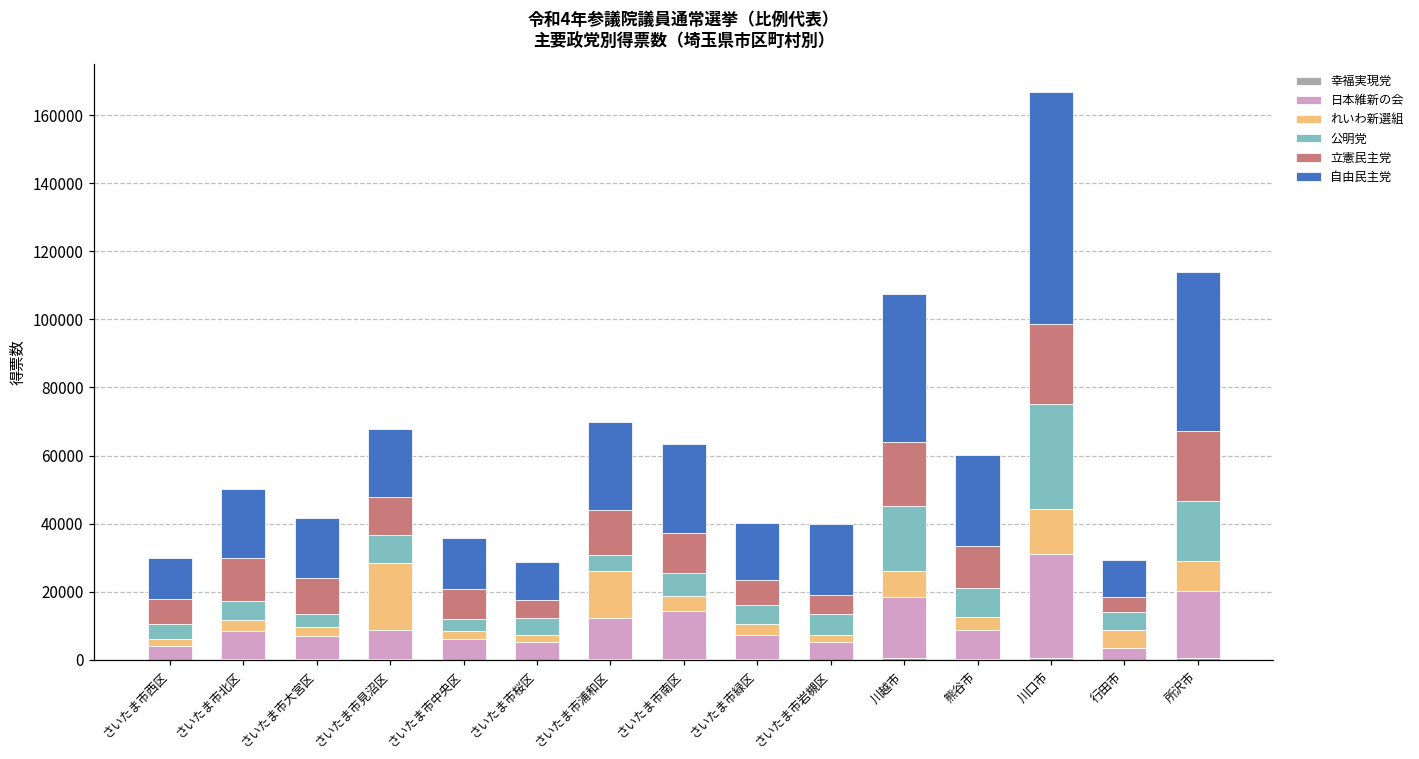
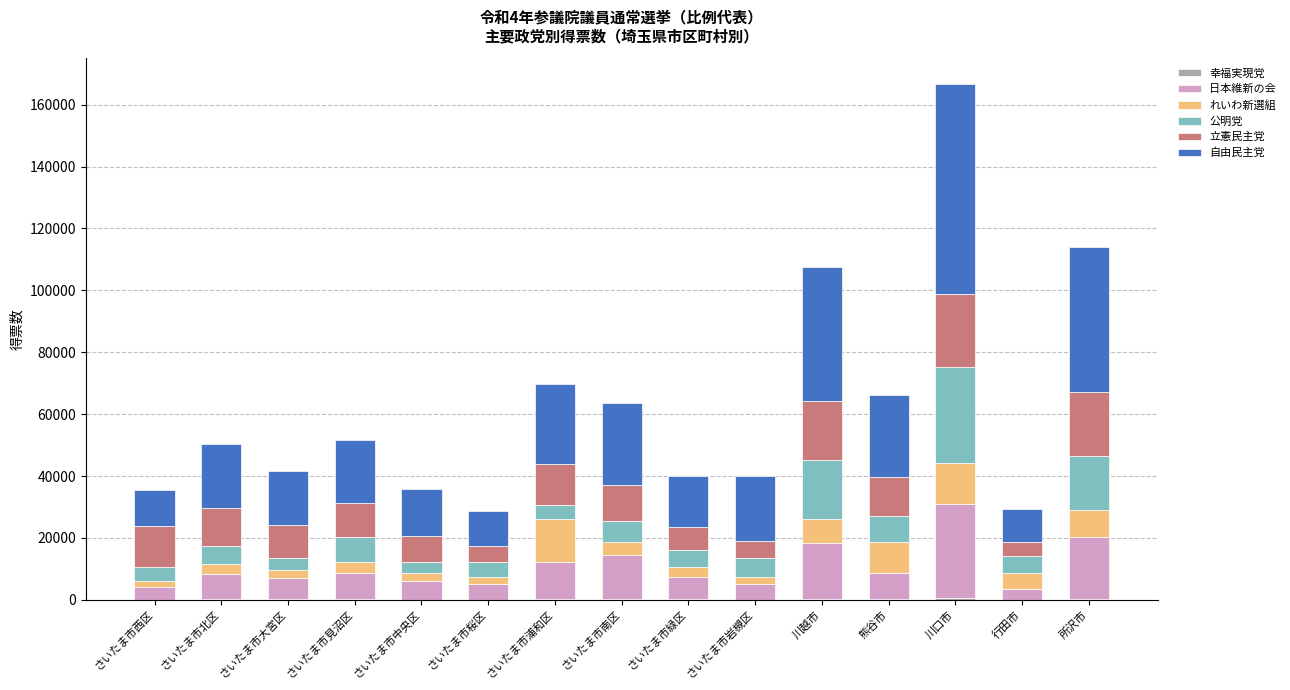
  {
    "れいわ新選組": {
      "さいたま市西区": 2000,
      "さいたま市北区": 3000,
      "さいたま市大宮区": 3000,
-     "さいたま市見沼区": 20000,
+     "さいたま市見沼区": 4000,
      "さいたま市中央区": 2000,
      "さいたま市桜区": 2000,
      "さいたま市浦和区": 14000,
      "さいたま市南区": 4000,
      "さいたま市緑区": 3000,
      "さいたま市岩槻区": 2000,
      "川越市": 8000,
-     "熊谷市": 4000,
+     "熊谷市": 10000,
      "川口市": 13000,
      "行田市": 5000,
      "所沢市": 9000
    },
    "立憲民主党": {
-     "さいたま市西区": 7000,
+     "さいたま市西区": 13000,
      "さいたま市北区": 12000,
      "さいたま市大宮区": 11000,
      "さいたま市見沼区": 11000,
      "さいたま市中央区": 9000,
      "さいたま市桜区": 5000,
      "さいたま市浦和区": 13000,
      "さいたま市南区": 12000,
      "さいたま市緑区": 7000,
      "さいたま市岩槻区": 6000,
      "川越市": 19000,
      "熊谷市": 13000,
      "川口市": 24000,
      "行田市": 4000,
      "所沢市": 21000
    },
    "自由民主党": {
      "さいたま市西区": 12000,
      "さいたま市北区": 21000,
      "さいたま市大宮区": 18000,
      "さいたま市見沼区": 20000,
      "さいたま市中央区": 15000,
      "さいたま市桜区": 11000,
      "さいたま市浦和区": 26000,
      "さいたま市南区": 26000,
      "さいたま市緑区": 17000,
      "さいたま市岩槻区": 21000,
      "川越市": 43000,
      "熊谷市": 27000,
      "川口市": 68000,
      "行田市": 11000,
      "所沢市": 47000
    }
  }
